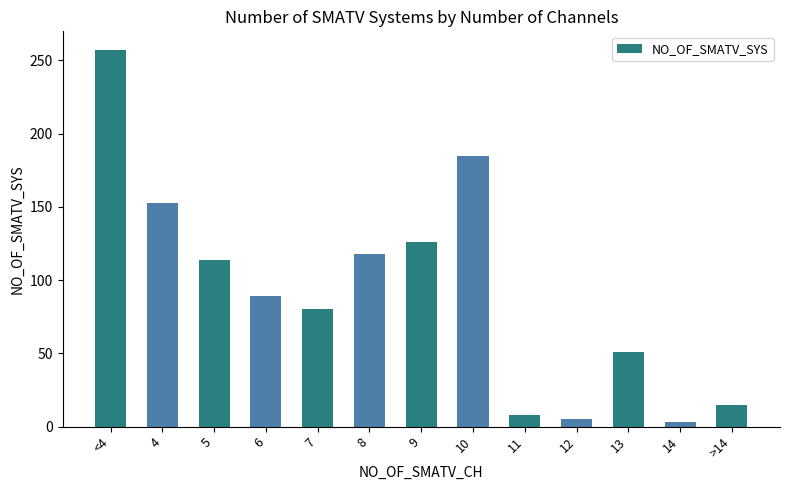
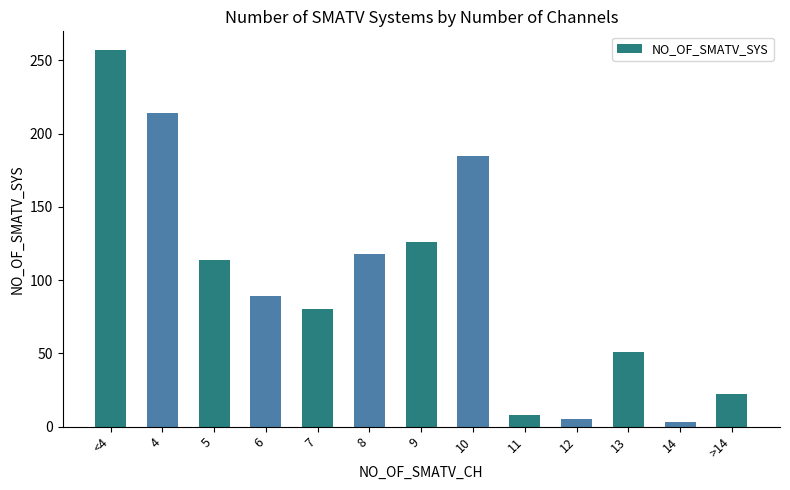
  {
    "<4": 257,
-   "4": 153,
+   "4": 214,
    "5": 114,
    "6": 89,
    "7": 80,
    "8": 118,
    "9": 126,
    "10": 185,
    "11": 8,
    "12": 5,
    "13": 51,
    "14": 3,
-   ">14": 15
+   ">14": 22
  }
